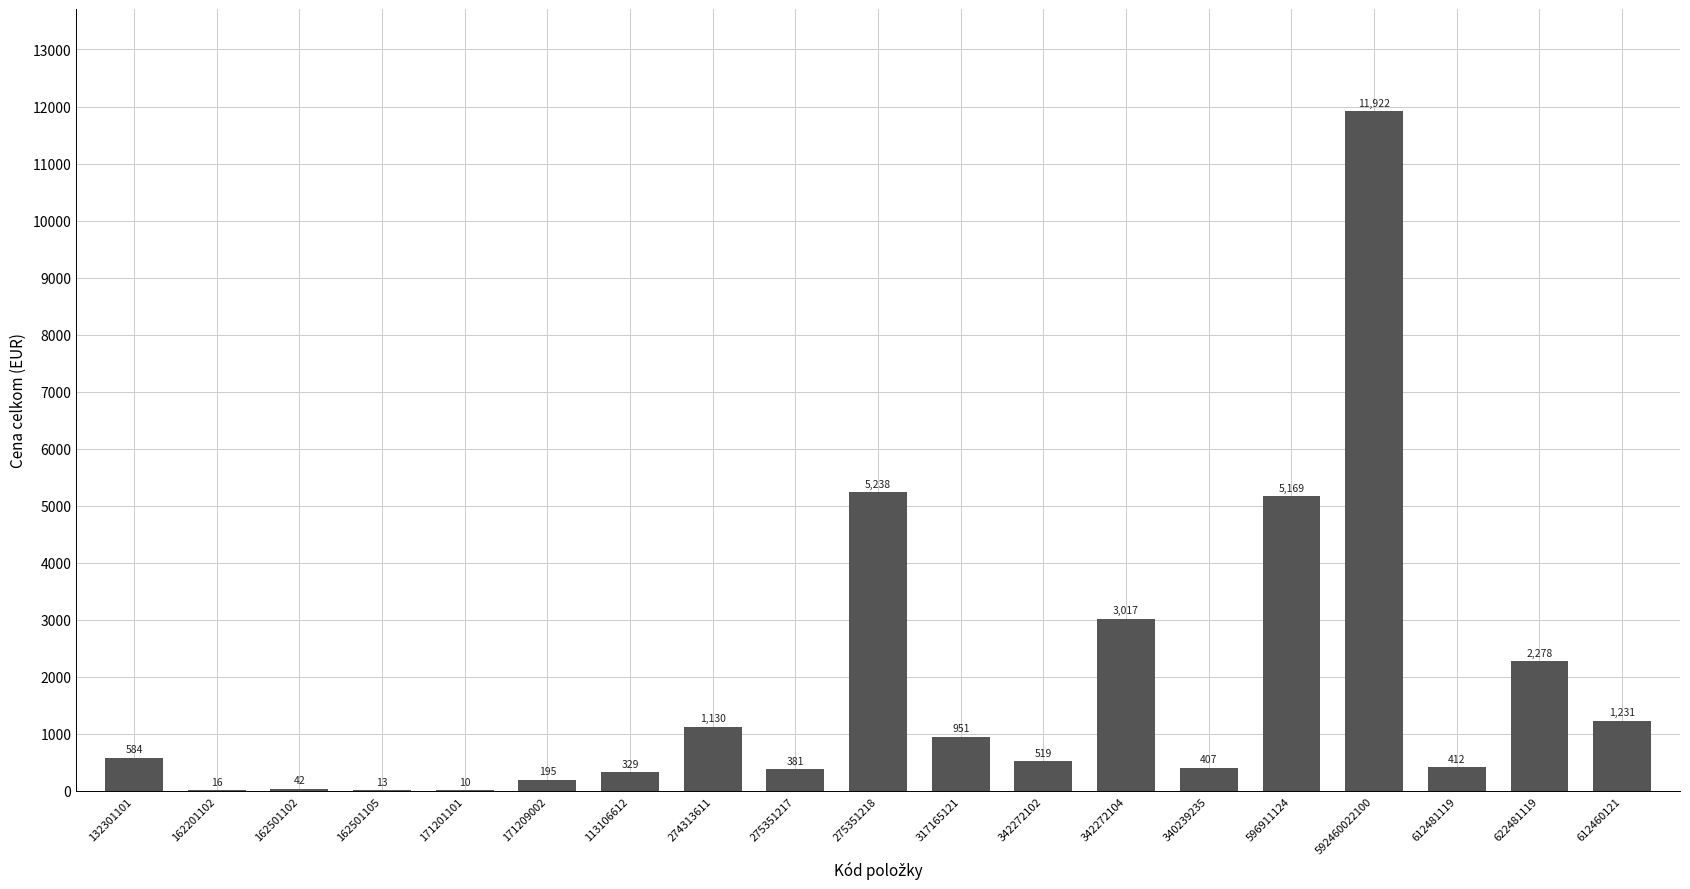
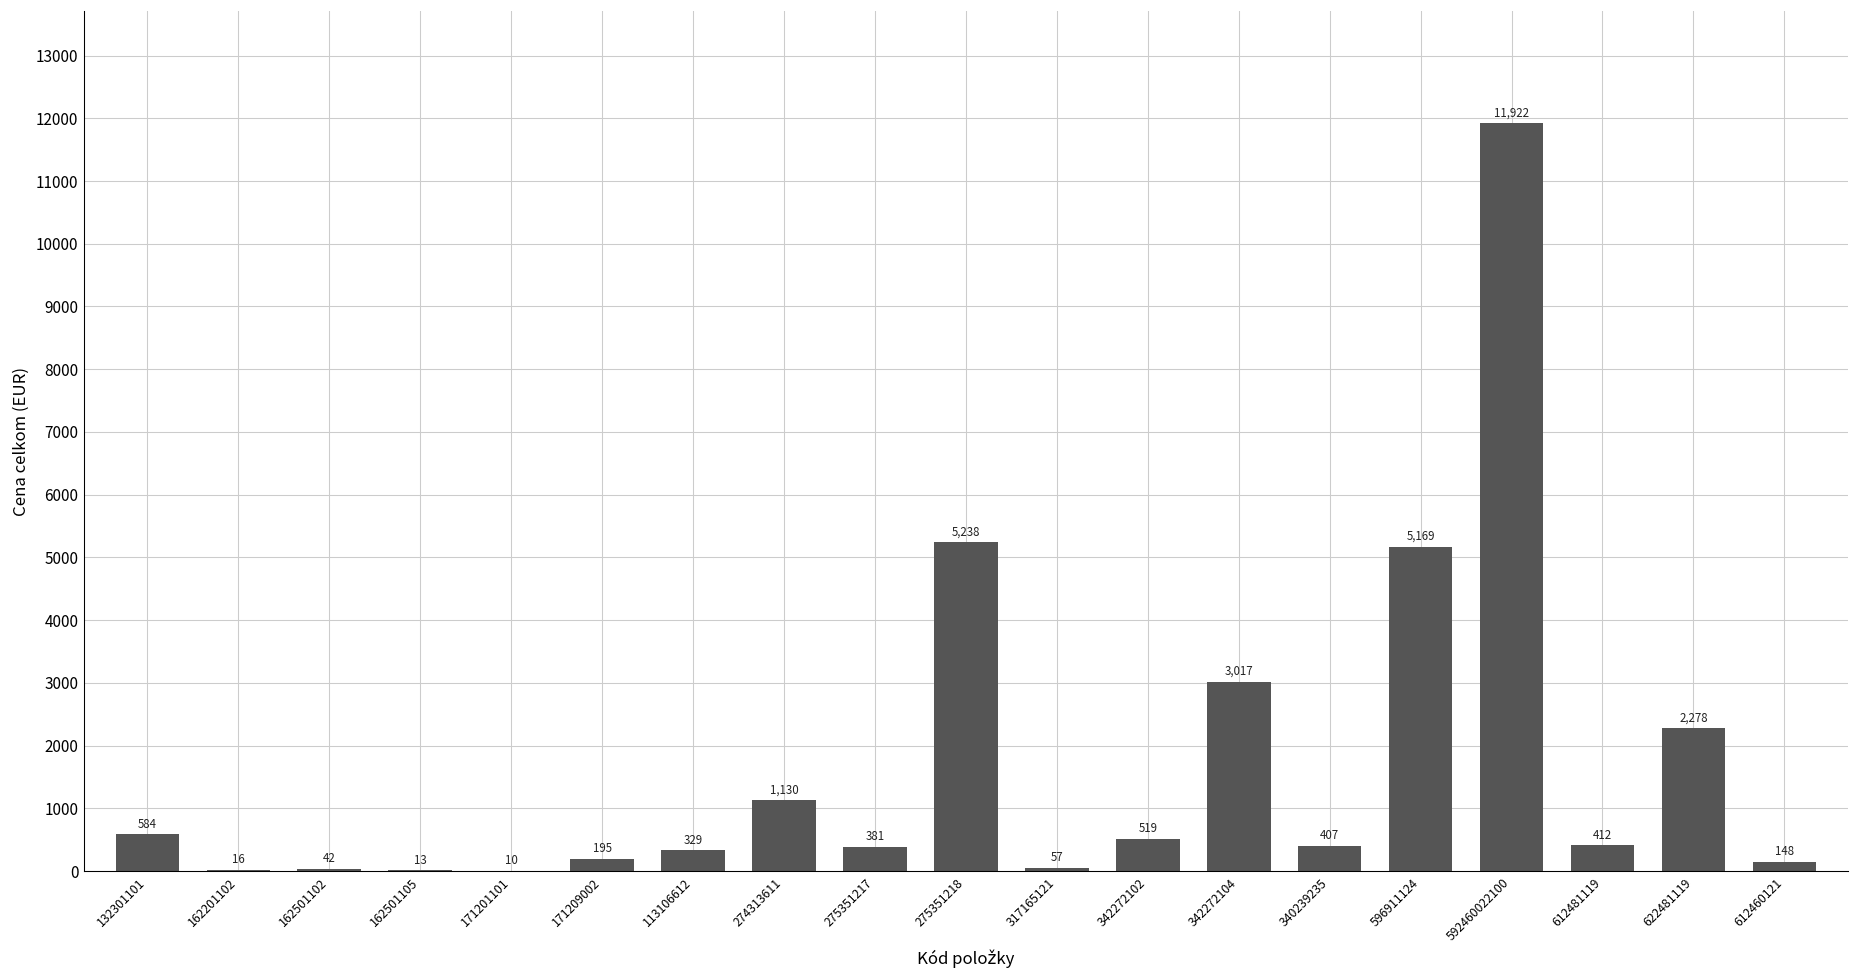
  {
    "132301101": "584",
    "162201102": "16",
    "162501102": "42",
    "162501105": "13",
    "171201101": "10",
    "171209002": "195",
    "113106612": "329",
    "274313611": "1,130",
    "275351217": "381",
    "275351218": "5,238",
-   "317165121": "951",
+   "317165121": "57",
    "342272102": "519",
    "342272104": "3,017",
    "340239235": "407",
    "596911124": "5,169",
    "592460022100": "11,922",
    "612481119": "412",
    "622481119": "2,278",
-   "612460121": "1,231"
+   "612460121": "148"
  }
